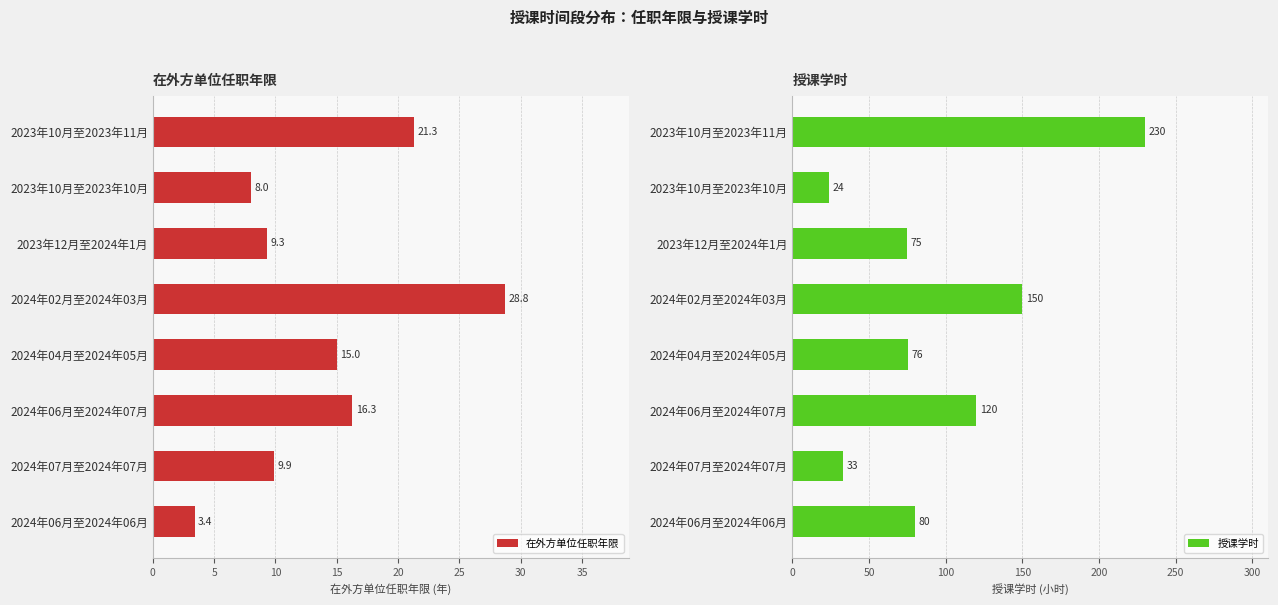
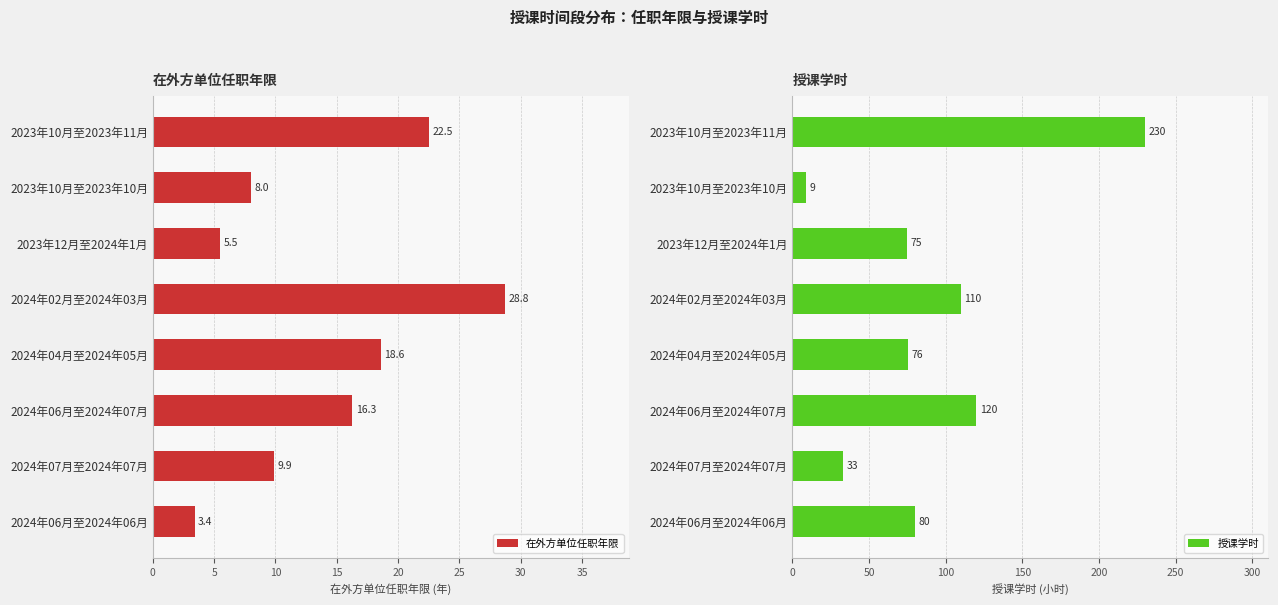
  {
    "在外方单位任职年限": {
-     "2023年10月至2023年11月": 21.3,
+     "2023年10月至2023年11月": 22.5,
      "2023年10月至2023年10月": 8.0,
-     "2023年12月至2024年1月": 9.3,
+     "2023年12月至2024年1月": 5.5,
      "2024年02月至2024年03月": 28.8,
-     "2024年04月至2024年05月": 15.0,
+     "2024年04月至2024年05月": 18.6,
      "2024年06月至2024年07月": 16.3,
      "2024年07月至2024年07月": 9.9,
      "2024年06月至2024年06月": 3.4
    },
    "授课学时": {
      "2023年10月至2023年11月": 230,
-     "2023年10月至2023年10月": 24,
+     "2023年10月至2023年10月": 9,
      "2023年12月至2024年1月": 75,
-     "2024年02月至2024年03月": 150,
+     "2024年02月至2024年03月": 110,
      "2024年04月至2024年05月": 76,
      "2024年06月至2024年07月": 120,
      "2024年07月至2024年07月": 33,
      "2024年06月至2024年06月": 80
    }
  }
